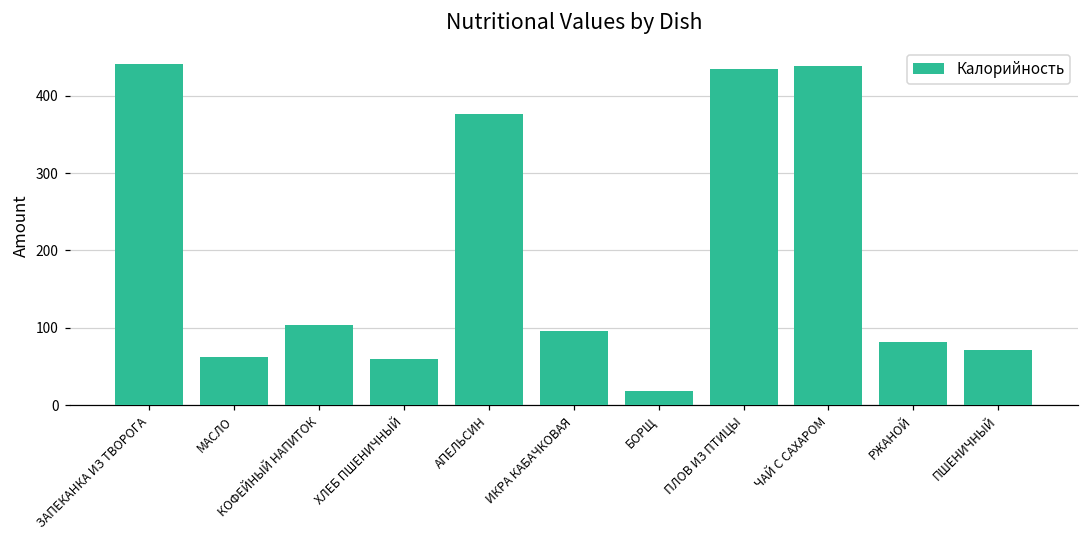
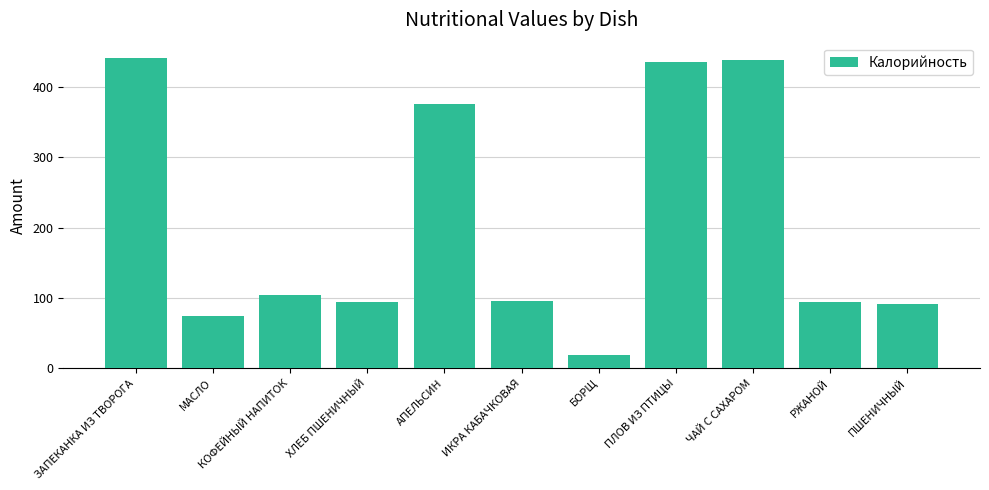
  {
    "ЗАПЕКАНКА ИЗ ТВОРОГА": 440,
-   "МАСЛО": 60,
+   "МАСЛО": 70,
    "КОФЕЙНЫЙ НАПИТОК": 100,
-   "ХЛЕБ ПШЕНИЧНЫЙ": 60,
+   "ХЛЕБ ПШЕНИЧНЫЙ": 90,
    "АПЕЛЬСИН": 380,
    "ИКРА КАБАЧКОВАЯ": 100,
    "БОРЩ": 20,
    "ПЛОВ ИЗ ПТИЦЫ": 440,
    "ЧАЙ С САХАРОМ": 440,
-   "РЖАНОЙ": 80,
-   "ПШЕНИЧНЫЙ": 70
+   "РЖАНОЙ": 90,
+   "ПШЕНИЧНЫЙ": 90
  }
